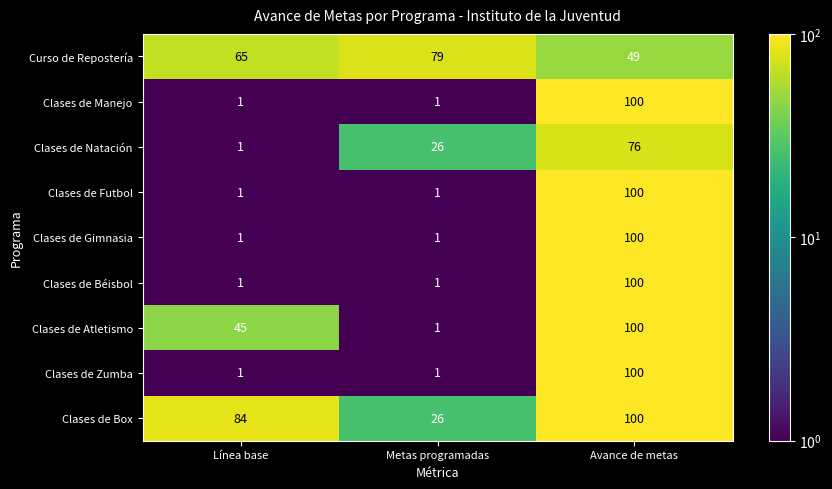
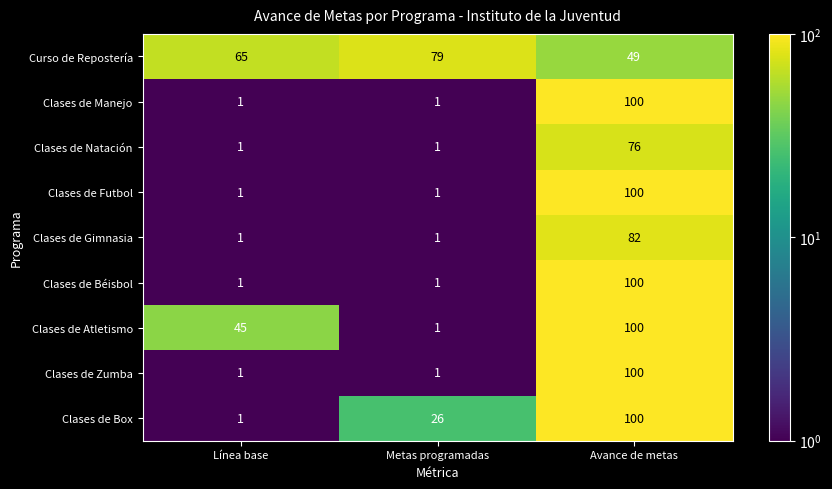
  {
    "Curso de Repostería": {
      "Línea base": 65,
      "Metas programadas": 79,
      "Avance de metas": 49
    },
    "Clases de Manejo": {
      "Línea base": 1,
      "Metas programadas": 1,
      "Avance de metas": 100
    },
    "Clases de Natación": {
      "Línea base": 1,
-     "Metas programadas": 26,
+     "Metas programadas": 1,
      "Avance de metas": 76
    },
    "Clases de Futbol": {
      "Línea base": 1,
      "Metas programadas": 1,
      "Avance de metas": 100
    },
    "Clases de Gimnasia": {
      "Línea base": 1,
      "Metas programadas": 1,
-     "Avance de metas": 100
+     "Avance de metas": 82
    },
    "Clases de Béisbol": {
      "Línea base": 1,
      "Metas programadas": 1,
      "Avance de metas": 100
    },
    "Clases de Atletismo": {
      "Línea base": 45,
      "Metas programadas": 1,
      "Avance de metas": 100
    },
    "Clases de Zumba": {
      "Línea base": 1,
      "Metas programadas": 1,
      "Avance de metas": 100
    },
    "Clases de Box": {
-     "Línea base": 84,
+     "Línea base": 1,
      "Metas programadas": 26,
      "Avance de metas": 100
    }
  }
